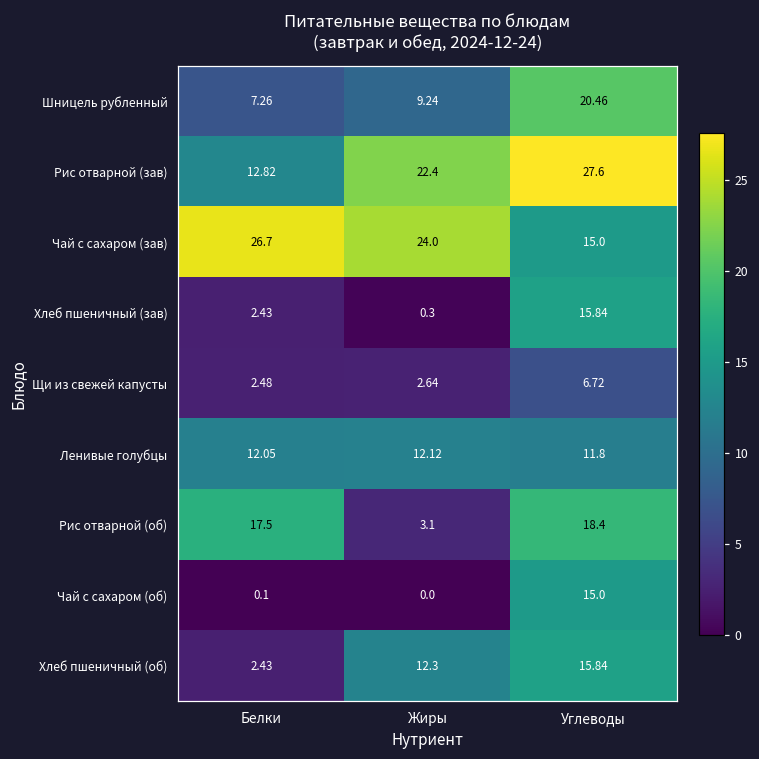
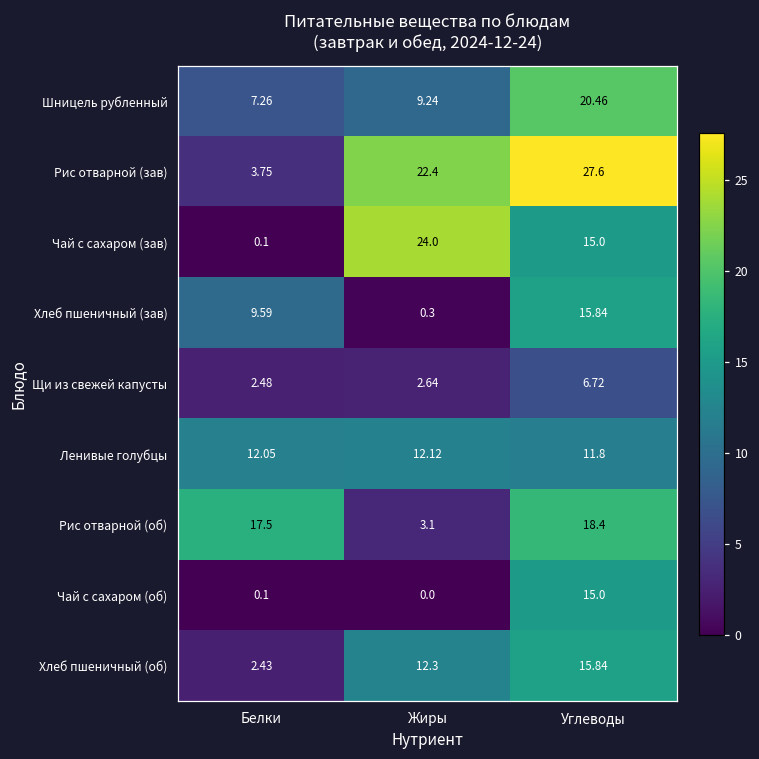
  {
    "Шницель рубленный": {
      "Белки": 7.26,
      "Жиры": 9.24,
      "Углеводы": 20.46
    },
    "Рис отварной (зав)": {
-     "Белки": 12.82,
+     "Белки": 3.75,
      "Жиры": 22.4,
      "Углеводы": 27.6
    },
    "Чай с сахаром (зав)": {
-     "Белки": 26.7,
+     "Белки": 0.1,
      "Жиры": 24.0,
      "Углеводы": 15.0
    },
    "Хлеб пшеничный (зав)": {
-     "Белки": 2.43,
+     "Белки": 9.59,
      "Жиры": 0.3,
      "Углеводы": 15.84
    },
    "Щи из свежей капусты": {
      "Белки": 2.48,
      "Жиры": 2.64,
      "Углеводы": 6.72
    },
    "Ленивые голубцы": {
      "Белки": 12.05,
      "Жиры": 12.12,
      "Углеводы": 11.8
    },
    "Рис отварной (об)": {
      "Белки": 17.5,
      "Жиры": 3.1,
      "Углеводы": 18.4
    },
    "Чай с сахаром (об)": {
      "Белки": 0.1,
      "Жиры": 0.0,
      "Углеводы": 15.0
    },
    "Хлеб пшеничный (об)": {
      "Белки": 2.43,
      "Жиры": 12.3,
      "Углеводы": 15.84
    }
  }
